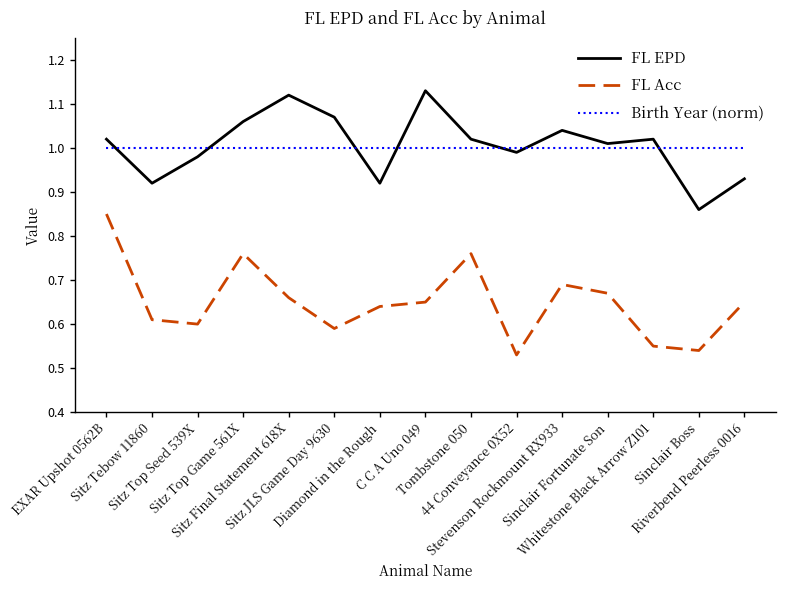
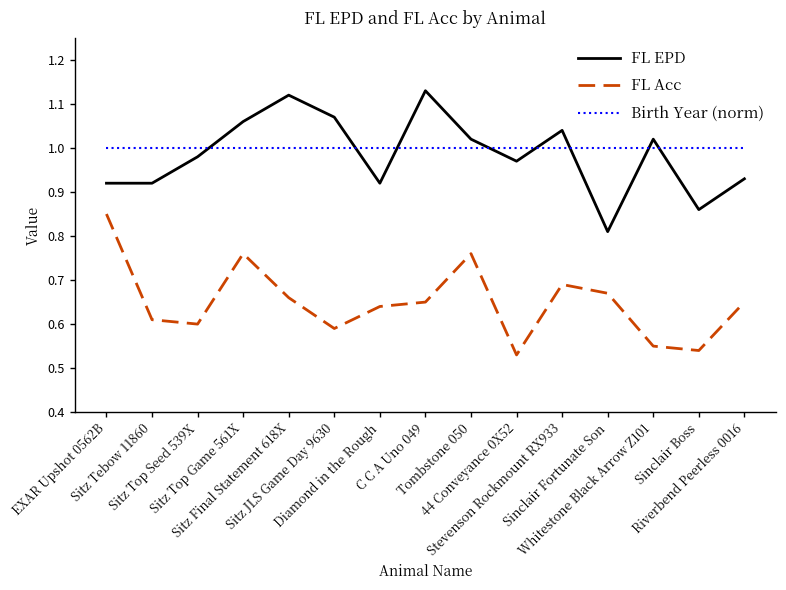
  {
    "FL EPD": {
-     "EXAR Upshot 0562B": 1.02,
+     "EXAR Upshot 0562B": 0.92,
      "Sitz Tebow 11860": 0.92,
      "Sitz Top Seed 539X": 0.98,
      "Sitz Top Game 561X": 1.06,
      "Sitz Final Statement 618X": 1.12,
      "Sitz JLS Game Day 9630": 1.07,
      "Diamond in the Rough": 0.92,
      "C C A Uno 049": 1.13,
      "Tombstone 050": 1.02,
-     "44 Conveyance 0X52": 0.99,
+     "44 Conveyance 0X52": 0.97,
      "Stevenson Rockmount RX933": 1.04,
-     "Sinclair Fortunate Son": 1.01,
+     "Sinclair Fortunate Son": 0.81,
      "Whitestone Black Arrow Z101": 1.02,
      "Sinclair Boss": 0.86,
      "Riverbend Peerless 0016": 0.93
    },
    "FL Acc": {
      "EXAR Upshot 0562B": 0.85,
      "Sitz Tebow 11860": 0.61,
      "Sitz Top Seed 539X": 0.60,
      "Sitz Top Game 561X": 0.76,
      "Sitz Final Statement 618X": 0.66,
      "Sitz JLS Game Day 9630": 0.59,
      "Diamond in the Rough": 0.64,
      "C C A Uno 049": 0.65,
      "Tombstone 050": 0.76,
      "44 Conveyance 0X52": 0.53,
      "Stevenson Rockmount RX933": 0.69,
      "Sinclair Fortunate Son": 0.67,
      "Whitestone Black Arrow Z101": 0.55,
      "Sinclair Boss": 0.54,
      "Riverbend Peerless 0016": 0.65
    },
    "Birth Year (norm)": {
      "EXAR Upshot 0562B": 1.00,
      "Sitz Tebow 11860": 1.00,
      "Sitz Top Seed 539X": 1.00,
      "Sitz Top Game 561X": 1.00,
      "Sitz Final Statement 618X": 1.00,
      "Sitz JLS Game Day 9630": 1.00,
      "Diamond in the Rough": 1.00,
      "C C A Uno 049": 1.00,
      "Tombstone 050": 1.00,
      "44 Conveyance 0X52": 1.00,
      "Stevenson Rockmount RX933": 1.00,
      "Sinclair Fortunate Son": 1.00,
      "Whitestone Black Arrow Z101": 1.00,
      "Sinclair Boss": 1.00,
      "Riverbend Peerless 0016": 1.00
    }
  }
